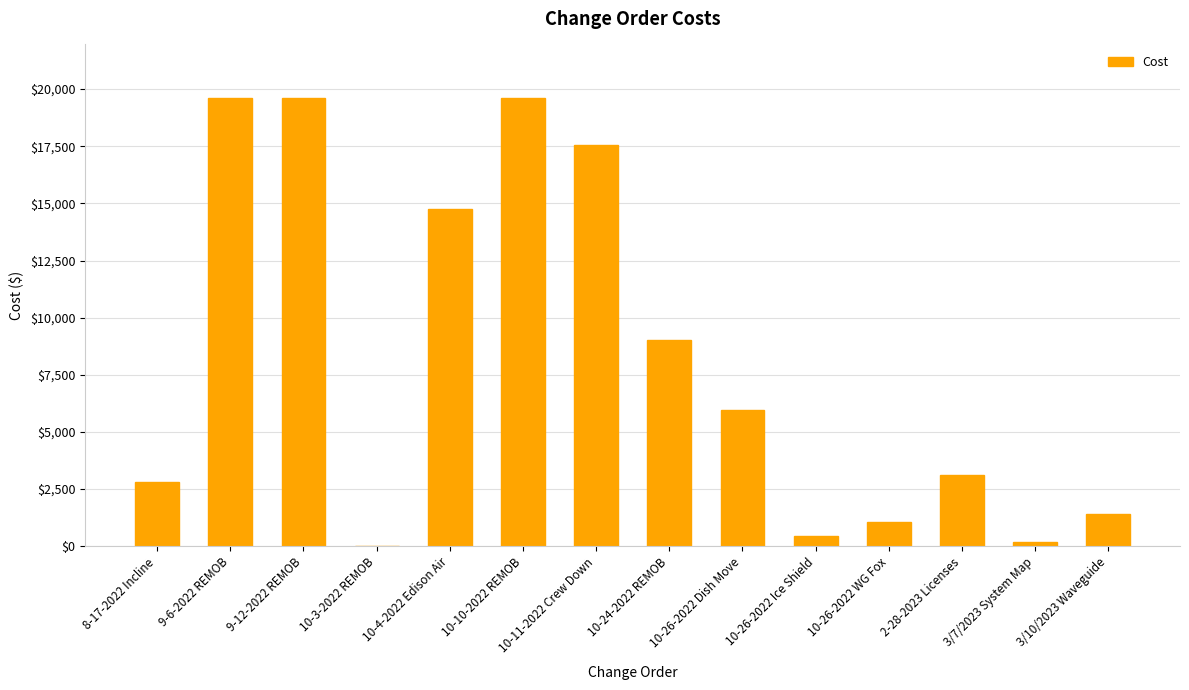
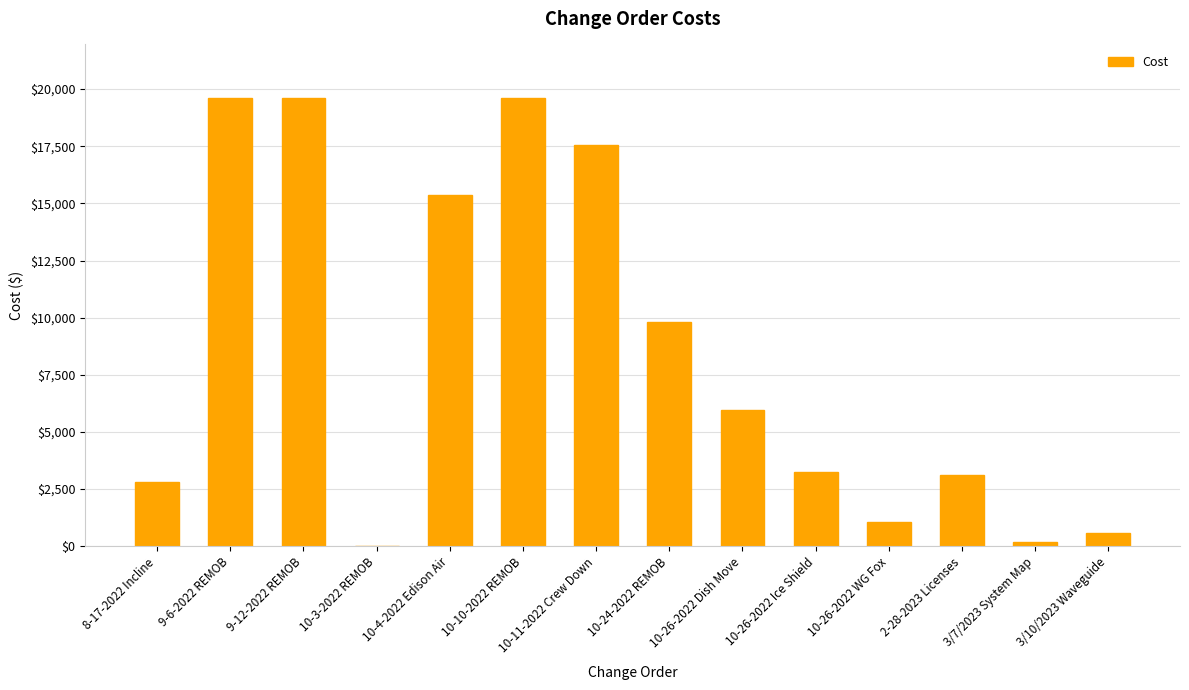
  {
    "8-17-2022 Incline": "$2,800",
    "9-6-2022 REMOB": "$19,600",
    "9-12-2022 REMOB": "$19,600",
    "10-3-2022 REMOB": "$0",
-   "10-4-2022 Edison Air": "$14,700",
+   "10-4-2022 Edison Air": "$15,400",
    "10-10-2022 REMOB": "$19,600",
    "10-11-2022 Crew Down": "$17,500",
-   "10-24-2022 REMOB": "$9,000",
+   "10-24-2022 REMOB": "$9,800",
    "10-26-2022 Dish Move": "$6,000",
-   "10-26-2022 Ice Shield": "$400",
+   "10-26-2022 Ice Shield": "$3,200",
    "10-26-2022 WG Fox": "$1,100",
    "2-28-2023 Licenses": "$3,100",
    "3/7/2023 System Map": "$200",
-   "3/10/2023 Waveguide": "$1,400"
+   "3/10/2023 Waveguide": "$600"
  }
